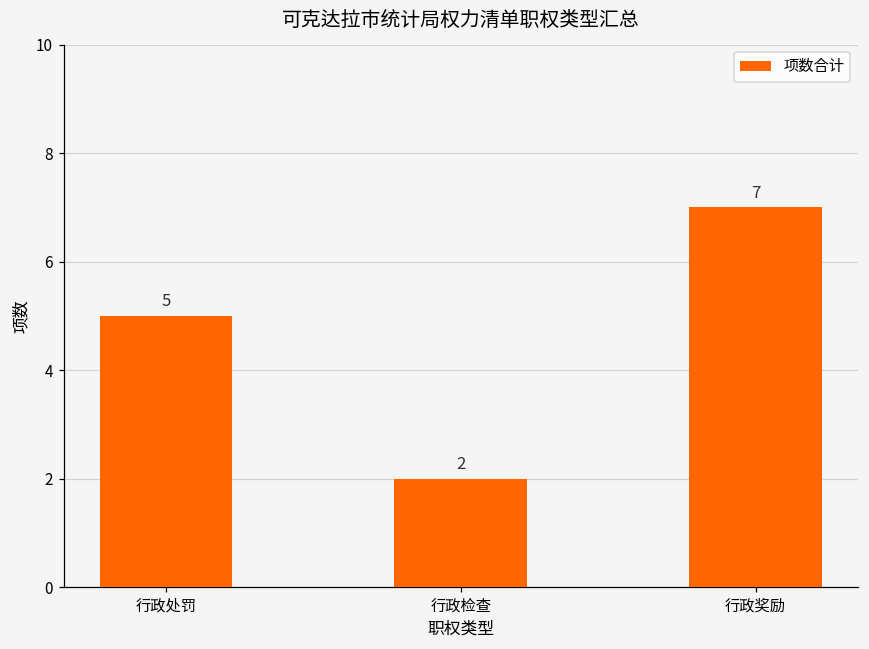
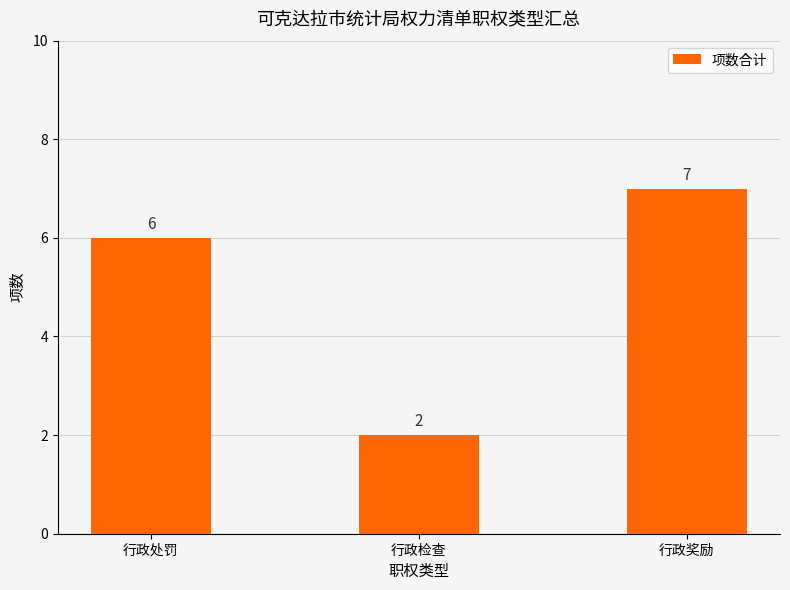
  {
-   "行政处罚": 5,
+   "行政处罚": 6,
    "行政检查": 2,
    "行政奖励": 7
  }
